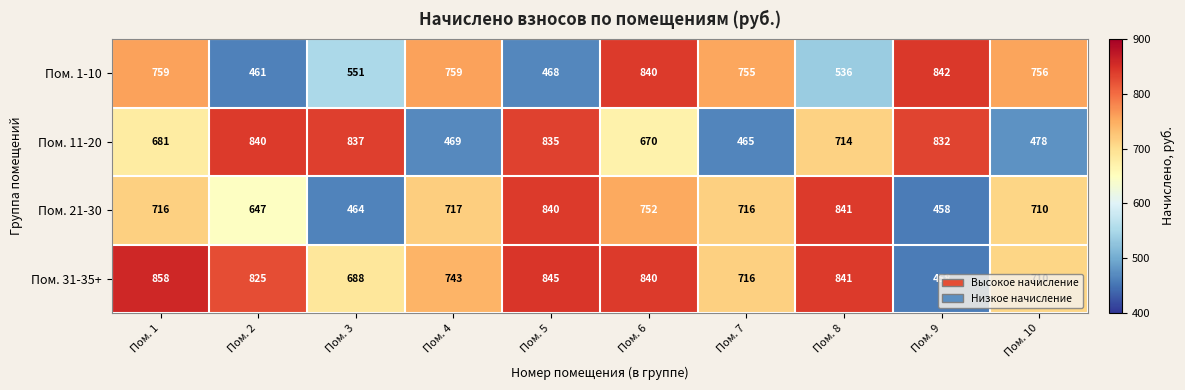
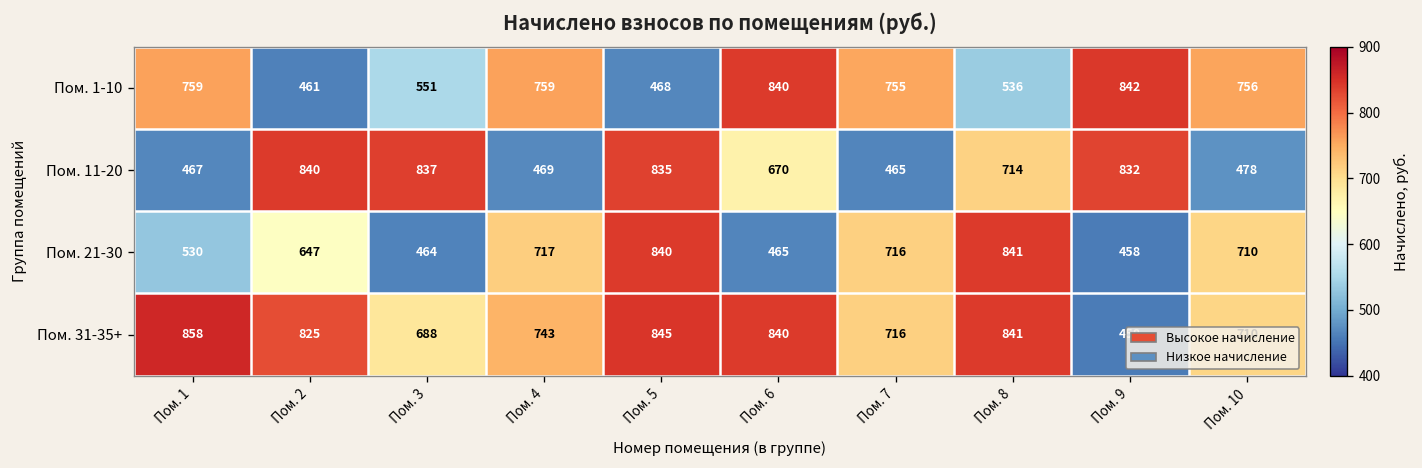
  {
    "Пом. 1-10": {
      "Пом. 1": 759,
      "Пом. 2": 461,
      "Пом. 3": 551,
      "Пом. 4": 759,
      "Пом. 5": 468,
      "Пом. 6": 840,
      "Пом. 7": 755,
      "Пом. 8": 536,
      "Пом. 9": 842,
      "Пом. 10": 756
    },
    "Пом. 11-20": {
-     "Пом. 1": 681,
+     "Пом. 1": 467,
      "Пом. 2": 840,
      "Пом. 3": 837,
      "Пом. 4": 469,
      "Пом. 5": 835,
      "Пом. 6": 670,
      "Пом. 7": 465,
      "Пом. 8": 714,
      "Пом. 9": 832,
      "Пом. 10": 478
    },
    "Пом. 21-30": {
-     "Пом. 1": 716,
+     "Пом. 1": 530,
      "Пом. 2": 647,
      "Пом. 3": 464,
      "Пом. 4": 717,
      "Пом. 5": 840,
-     "Пом. 6": 752,
+     "Пом. 6": 465,
      "Пом. 7": 716,
      "Пом. 8": 841,
      "Пом. 9": 458,
      "Пом. 10": 710
    },
    "Пом. 31-35+": {
      "Пом. 1": 858,
      "Пом. 2": 825,
      "Пом. 3": 688,
      "Пом. 4": 743,
      "Пом. 5": 845,
      "Пом. 6": 840,
      "Пом. 7": 716,
      "Пом. 8": 841
    }
  }
